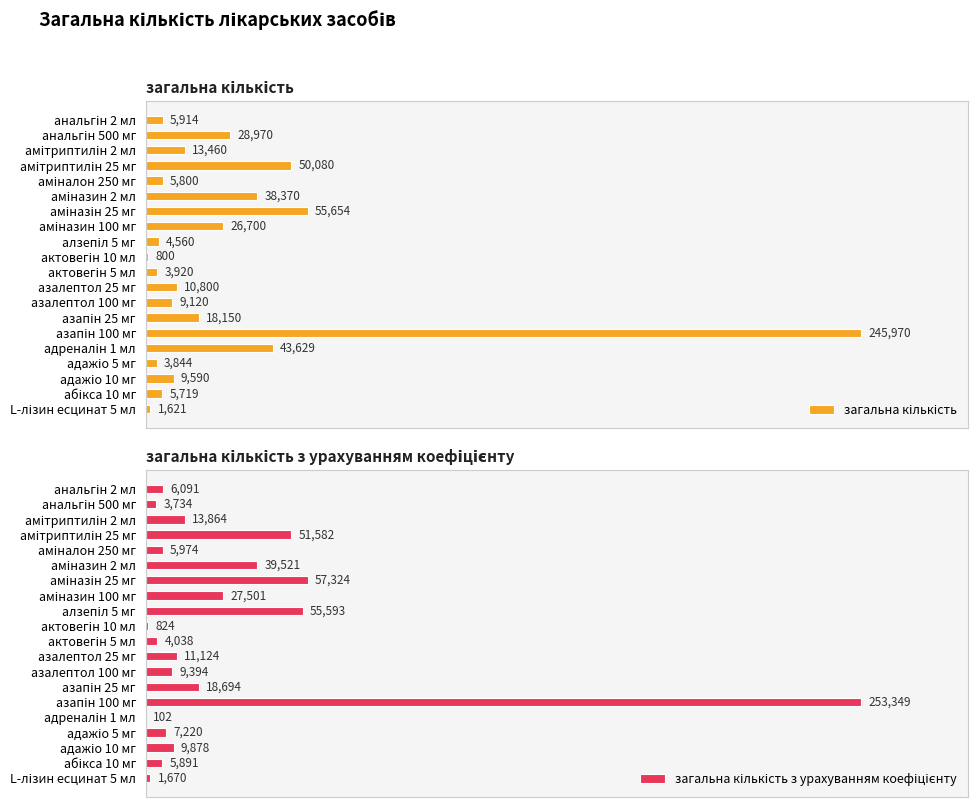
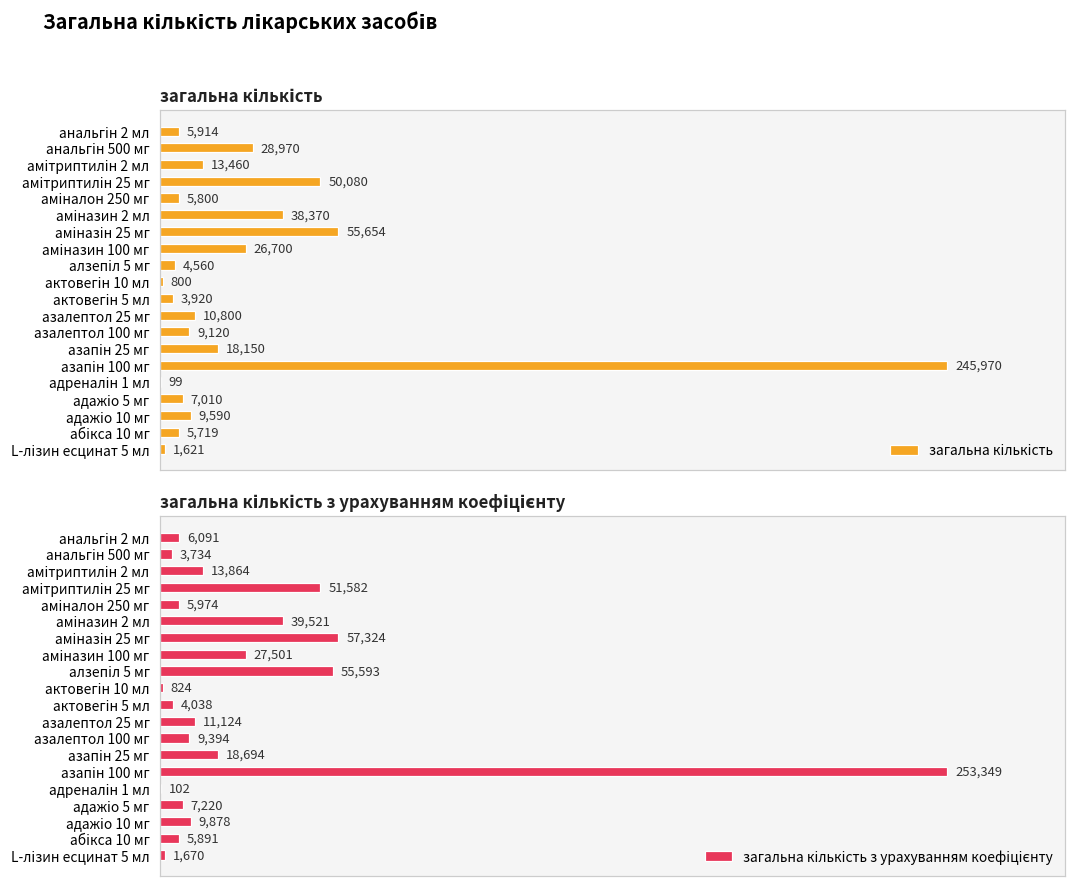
  {
    "загальна кількість": {
      "анальгін 2 мл": "5,914",
      "анальгін 500 мг": "28,970",
      "амітриптилін 2 мл": "13,460",
      "амітриптилін 25 мг": "50,080",
      "аміналон 250 мг": "5,800",
      "аміназин 2 мл": "38,370",
      "аміназін 25 мг": "55,654",
      "аміназин 100 мг": "26,700",
      "алзепіл 5 мг": "4,560",
      "актовегін 10 мл": "800",
      "актовегін 5 мл": "3,920",
      "азалептол 25 мг": "10,800",
      "азалептол 100 мг": "9,120",
      "азапін 25 мг": "18,150",
      "азапін 100 мг": "245,970",
-     "адреналін 1 мл": "43,629",
-     "адажіо 5 мг": "3,844",
+     "адреналін 1 мл": "99",
+     "адажіо 5 мг": "7,010",
      "адажіо 10 мг": "9,590",
      "абікса 10 мг": "5,719",
      "L-лізин есцинат 5 мл": "1,621"
    },
    "загальна кількість з урахуванням коефіцієнту": {
      "анальгін 2 мл": "6,091",
      "анальгін 500 мг": "3,734",
      "амітриптилін 2 мл": "13,864",
      "амітриптилін 25 мг": "51,582",
      "аміналон 250 мг": "5,974",
      "аміназин 2 мл": "39,521",
      "аміназін 25 мг": "57,324",
      "аміназин 100 мг": "27,501",
      "алзепіл 5 мг": "55,593",
      "актовегін 10 мл": "824",
      "актовегін 5 мл": "4,038",
      "азалептол 25 мг": "11,124",
      "азалептол 100 мг": "9,394",
      "азапін 25 мг": "18,694",
      "азапін 100 мг": "253,349",
      "адреналін 1 мл": "102",
      "адажіо 5 мг": "7,220",
      "адажіо 10 мг": "9,878",
      "абікса 10 мг": "5,891",
      "L-лізин есцинат 5 мл": "1,670"
    }
  }
